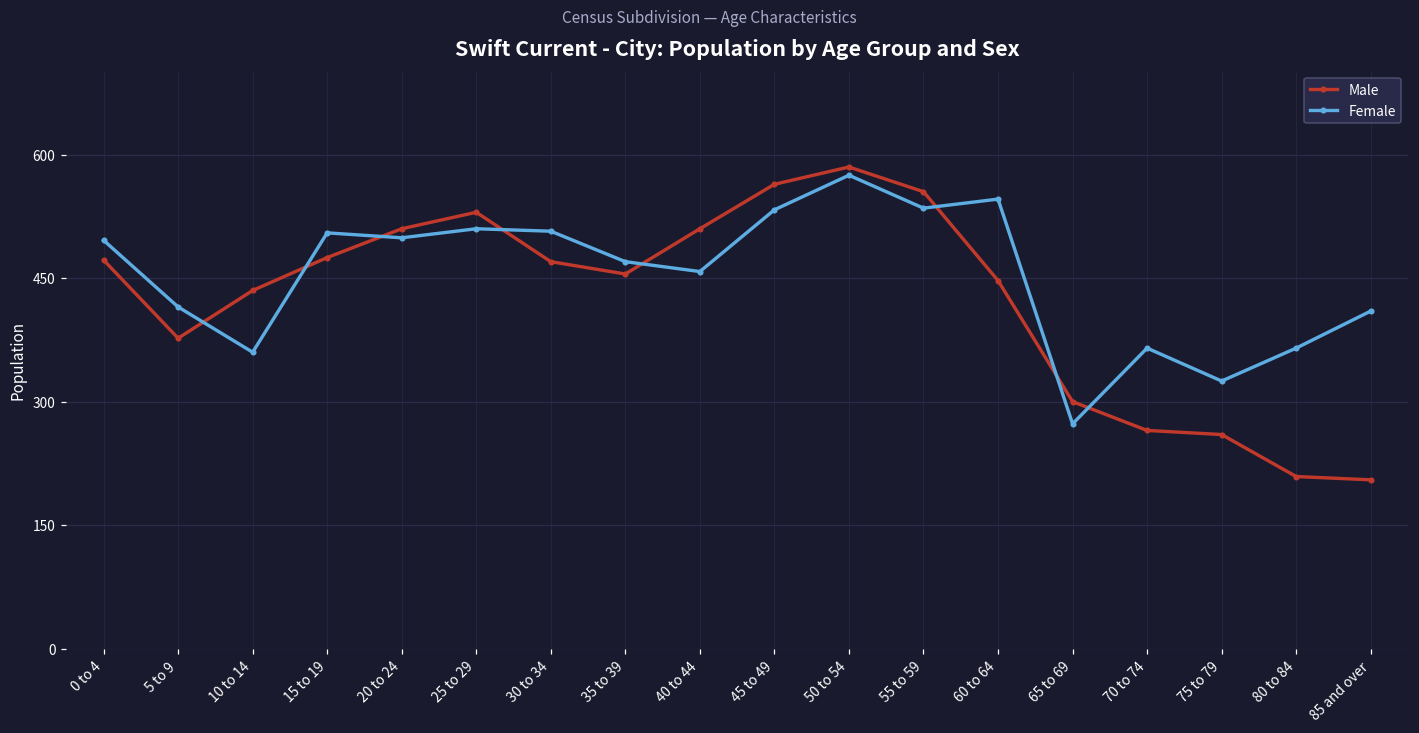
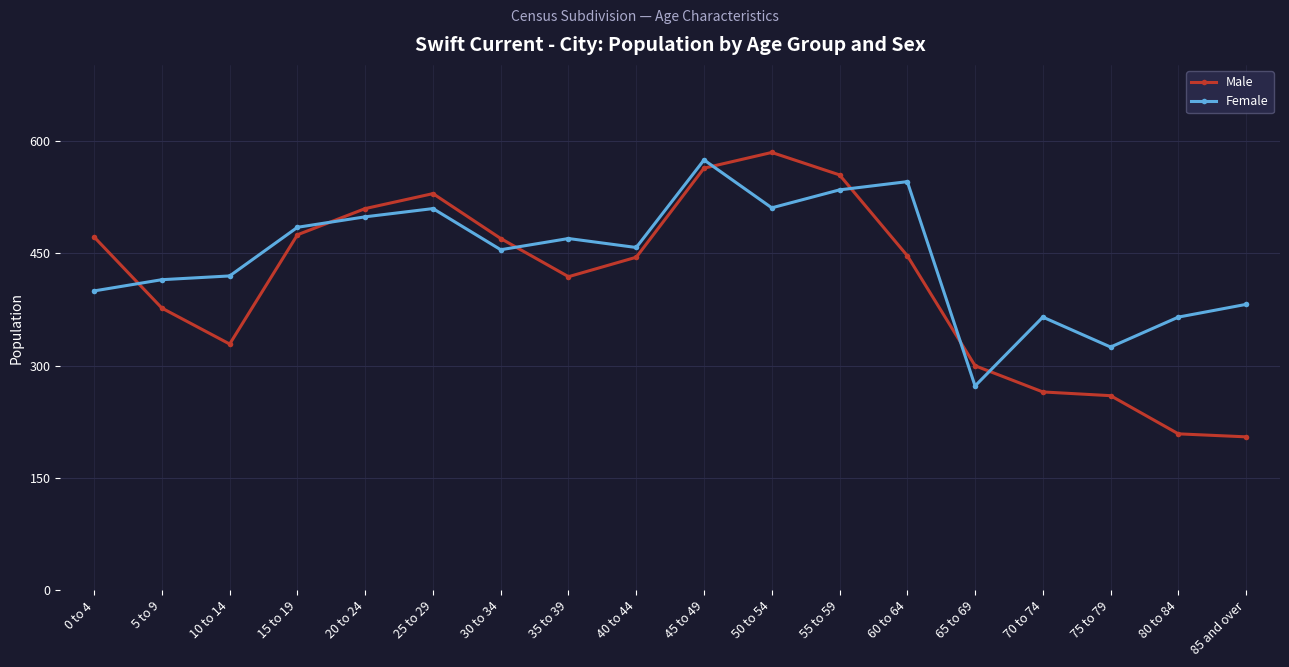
  {
    "Male": {
      "0 to 4": 470,
      "5 to 9": 380,
-     "10 to 14": 440,
+     "10 to 14": 330,
      "15 to 19": 480,
      "20 to 24": 510,
      "25 to 29": 530,
      "30 to 34": 470,
-     "35 to 39": 460,
-     "40 to 44": 510,
+     "35 to 39": 420,
+     "40 to 44": 450,
      "45 to 49": 560,
      "50 to 54": 590,
      "55 to 59": 560,
      "60 to 64": 450,
      "65 to 69": 300,
      "70 to 74": 270,
      "75 to 79": 260,
      "80 to 84": 210,
      "85 and over": 210
    },
    "Female": {
-     "0 to 4": 500,
+     "0 to 4": 400,
      "5 to 9": 420,
-     "10 to 14": 360,
-     "15 to 19": 510,
+     "10 to 14": 420,
+     "15 to 19": 490,
      "20 to 24": 500,
      "25 to 29": 510,
-     "30 to 34": 510,
+     "30 to 34": 460,
      "35 to 39": 470,
      "40 to 44": 460,
-     "45 to 49": 530,
-     "50 to 54": 580,
+     "45 to 49": 580,
+     "50 to 54": 510,
      "55 to 59": 540,
      "60 to 64": 550,
      "65 to 69": 270,
      "70 to 74": 370,
      "75 to 79": 330,
      "80 to 84": 370,
-     "85 and over": 410
+     "85 and over": 380
    }
  }
